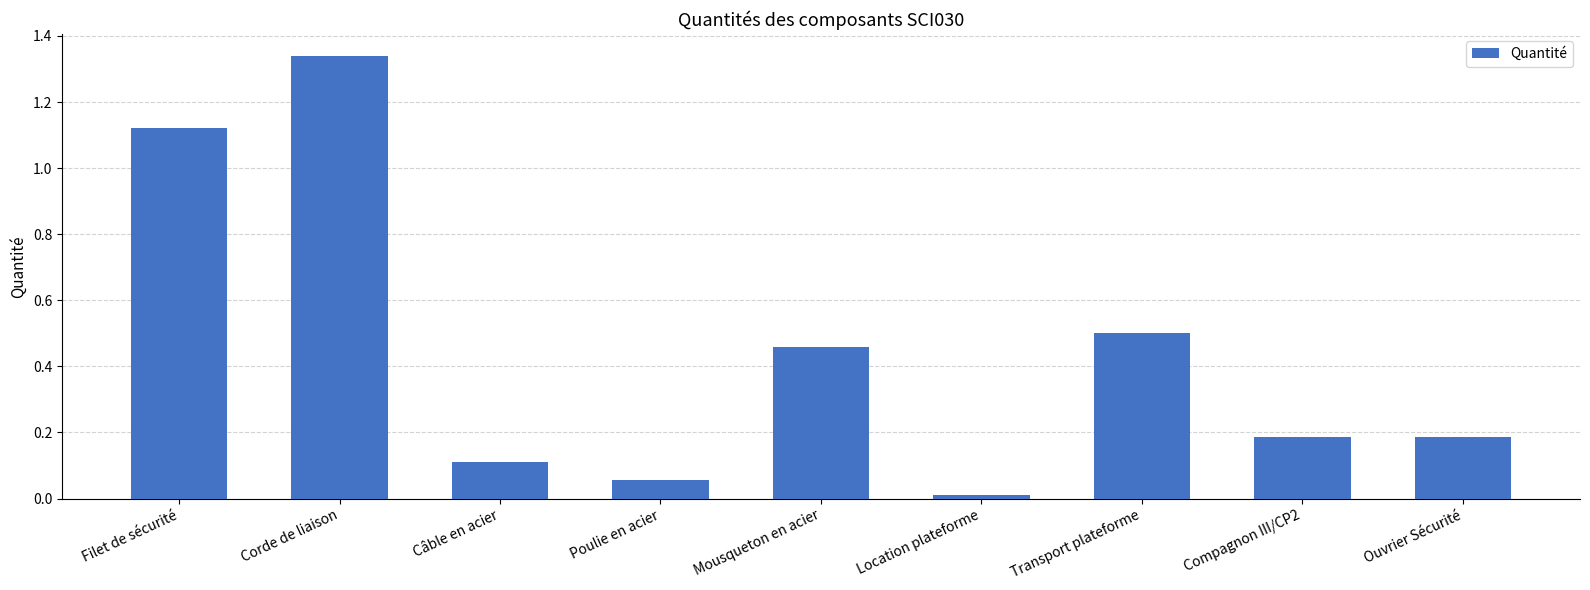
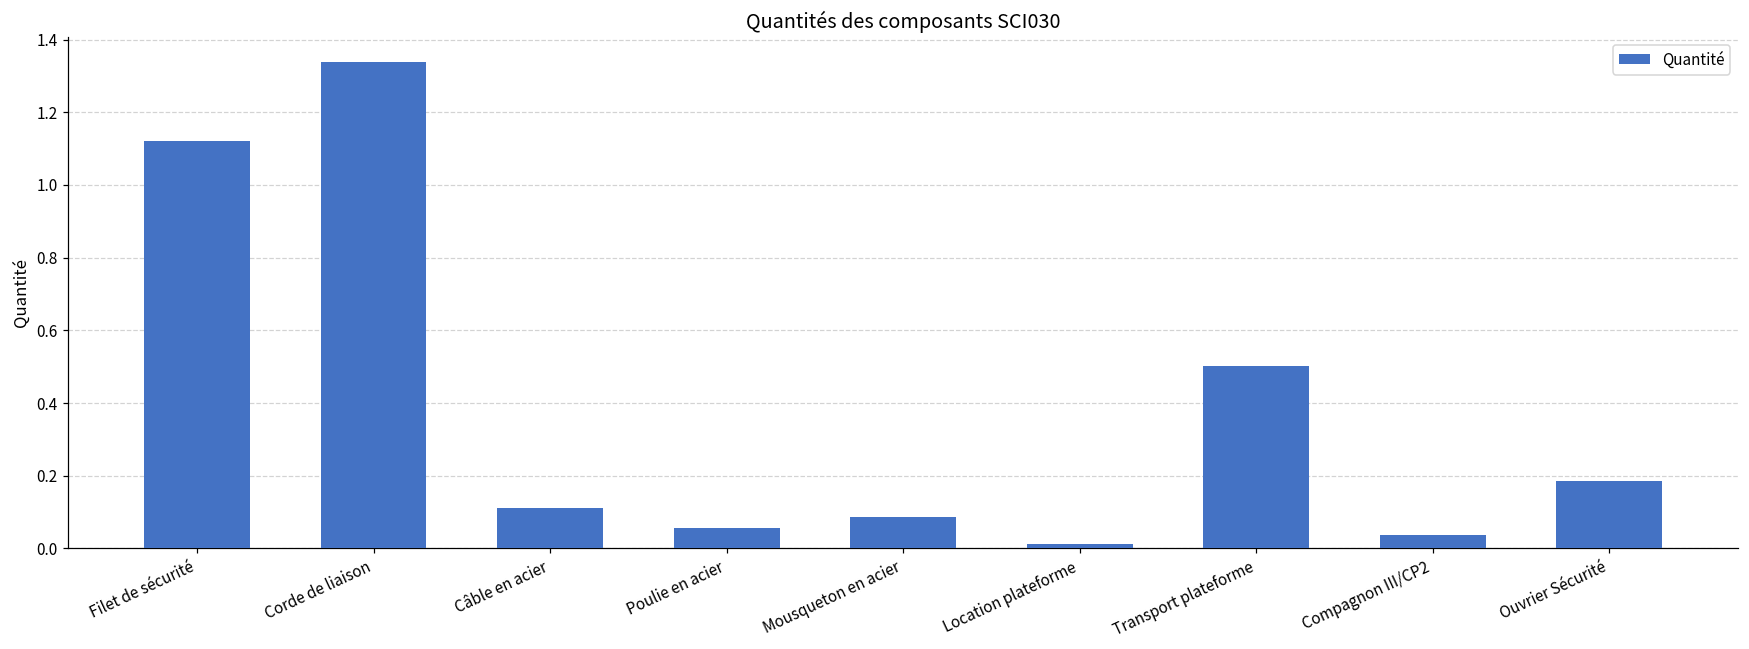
  {
    "Filet de sécurité": 1.12,
    "Corde de liaison": 1.34,
    "Câble en acier": 0.11,
    "Poulie en acier": 0.06,
-   "Mousqueton en acier": 0.46,
+   "Mousqueton en acier": 0.09,
    "Location plateforme": 0.01,
    "Transport plateforme": 0.50,
-   "Compagnon III/CP2": 0.19,
+   "Compagnon III/CP2": 0.04,
    "Ouvrier Sécurité": 0.19
  }
